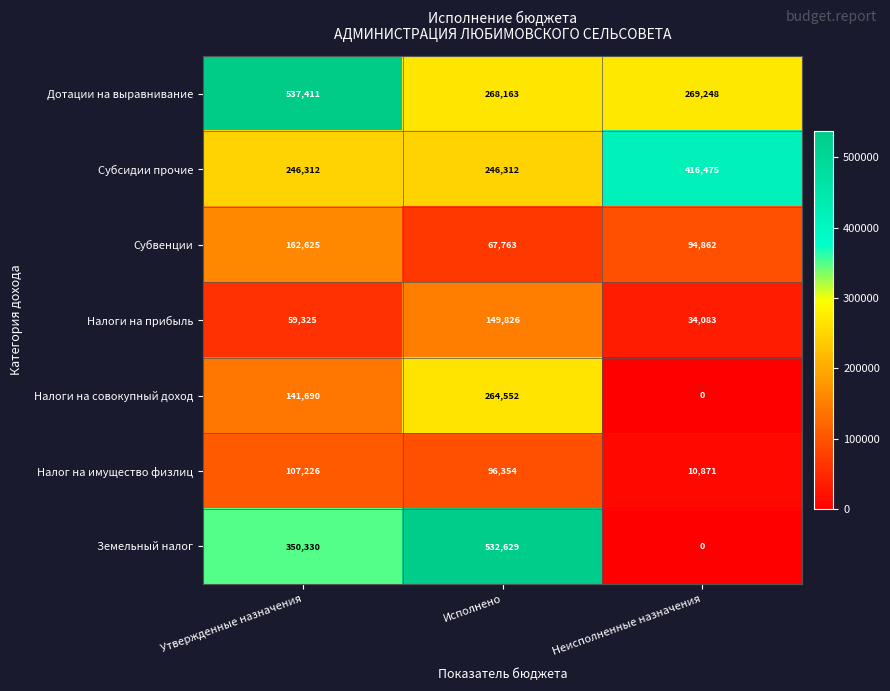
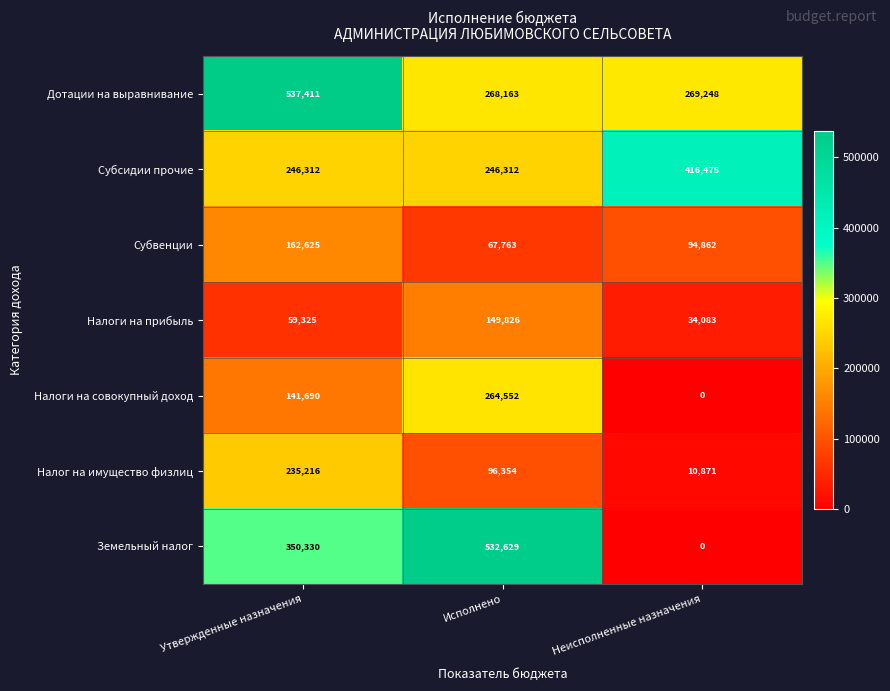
  {
    "Дотации на выравнивание": {
      "Утвержденные назначения": "537,411",
      "Исполнено": "268,163",
      "Неисполненные назначения": "269,248"
    },
    "Субсидии прочие": {
      "Утвержденные назначения": "246,312",
      "Исполнено": "246,312",
      "Неисполненные назначения": "416,475"
    },
    "Субвенции": {
      "Утвержденные назначения": "162,625",
      "Исполнено": "67,763",
      "Неисполненные назначения": "94,862"
    },
    "Налоги на прибыль": {
      "Утвержденные назначения": "59,325",
      "Исполнено": "149,826",
      "Неисполненные назначения": "34,083"
    },
    "Налоги на совокупный доход": {
      "Утвержденные назначения": "141,690",
      "Исполнено": "264,552",
      "Неисполненные назначения": "0"
    },
    "Налог на имущество физлиц": {
-     "Утвержденные назначения": "107,226",
+     "Утвержденные назначения": "235,216",
      "Исполнено": "96,354",
      "Неисполненные назначения": "10,871"
    },
    "Земельный налог": {
      "Утвержденные назначения": "350,330",
      "Исполнено": "532,629",
      "Неисполненные назначения": "0"
    }
  }
